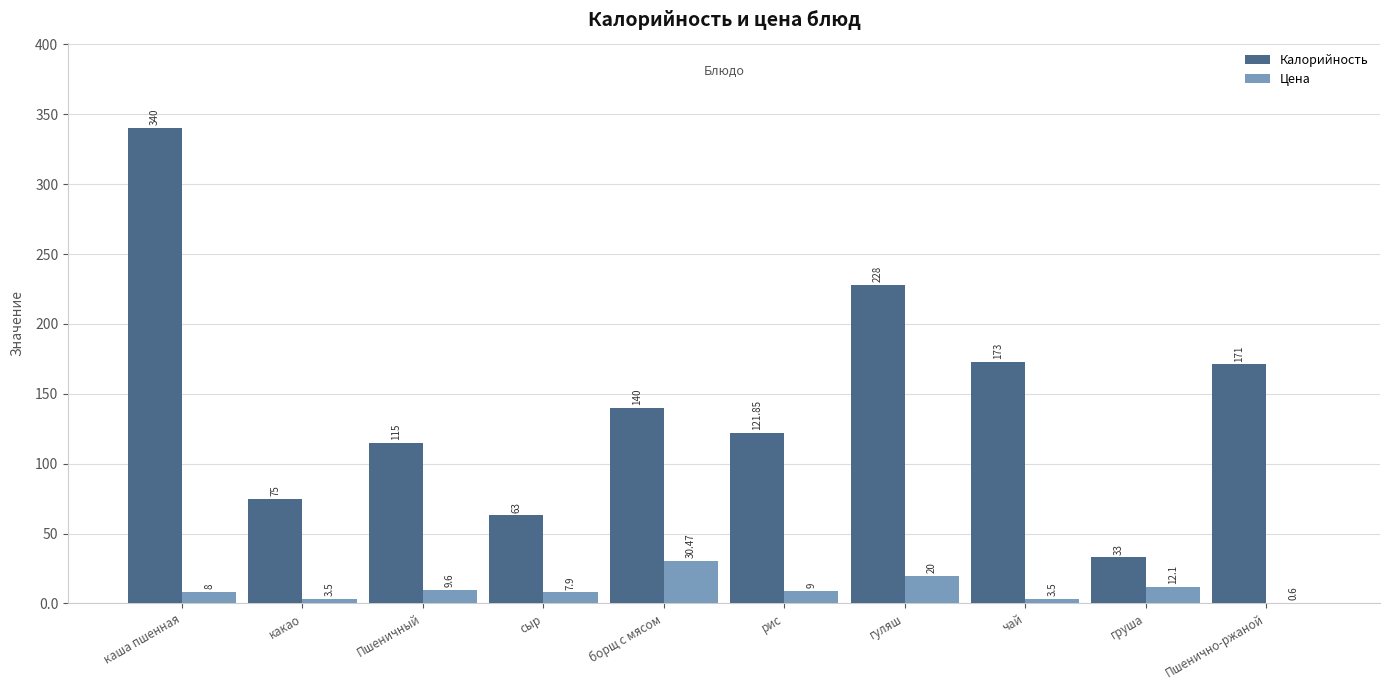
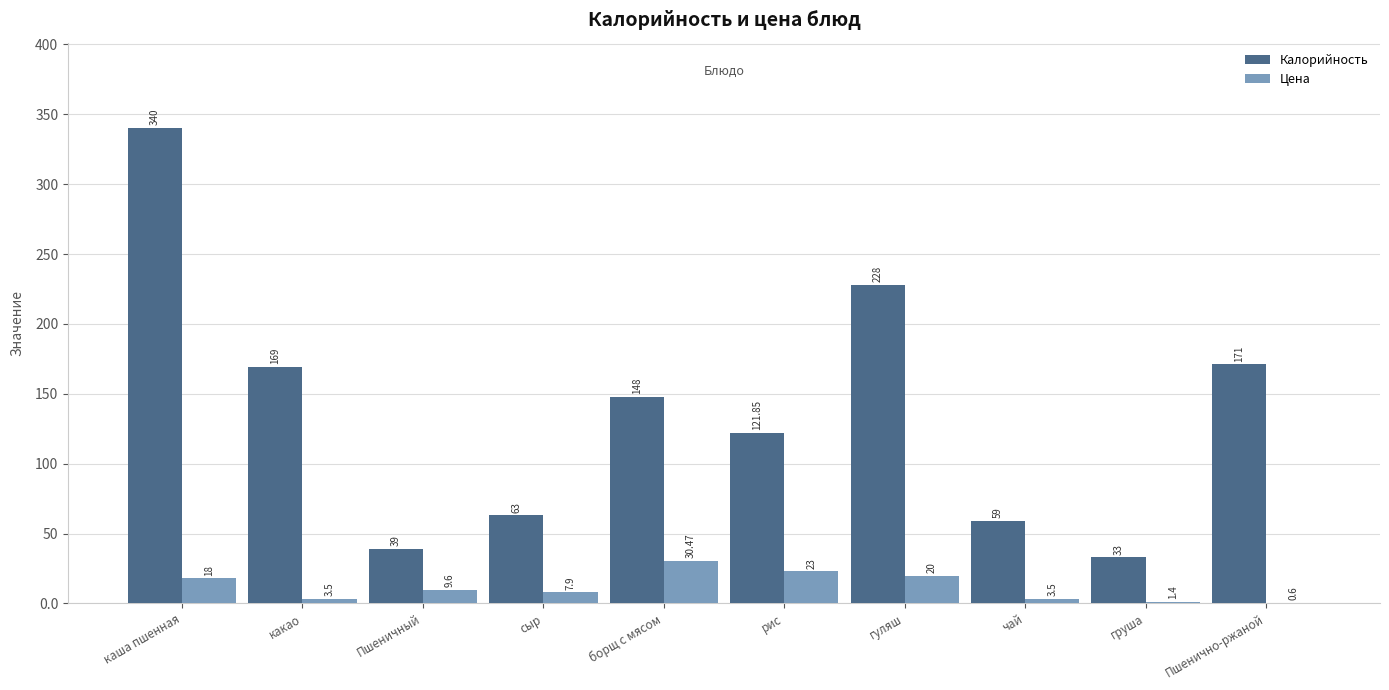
  {
    "Калорийность": {
      "каша пшенная": 340,
-     "какао": 75,
-     "Пшеничный": 115,
+     "какао": 169,
+     "Пшеничный": 39,
      "сыр": 63,
-     "борщ с мясом": 140,
+     "борщ с мясом": 148,
      "рис": 121.85,
      "гуляш": 228,
-     "чай": 173,
+     "чай": 59,
      "груша": 33,
      "Пшенично-ржаной": 171
    },
    "Цена": {
-     "каша пшенная": 8,
+     "каша пшенная": 18,
      "какао": 3.5,
      "Пшеничный": 9.6,
      "сыр": 7.9,
      "борщ с мясом": 30.47,
-     "рис": 9,
+     "рис": 23,
      "гуляш": 20,
      "чай": 3.5,
-     "груша": 12.1,
+     "груша": 1.4,
      "Пшенично-ржаной": 0.6
    }
  }
